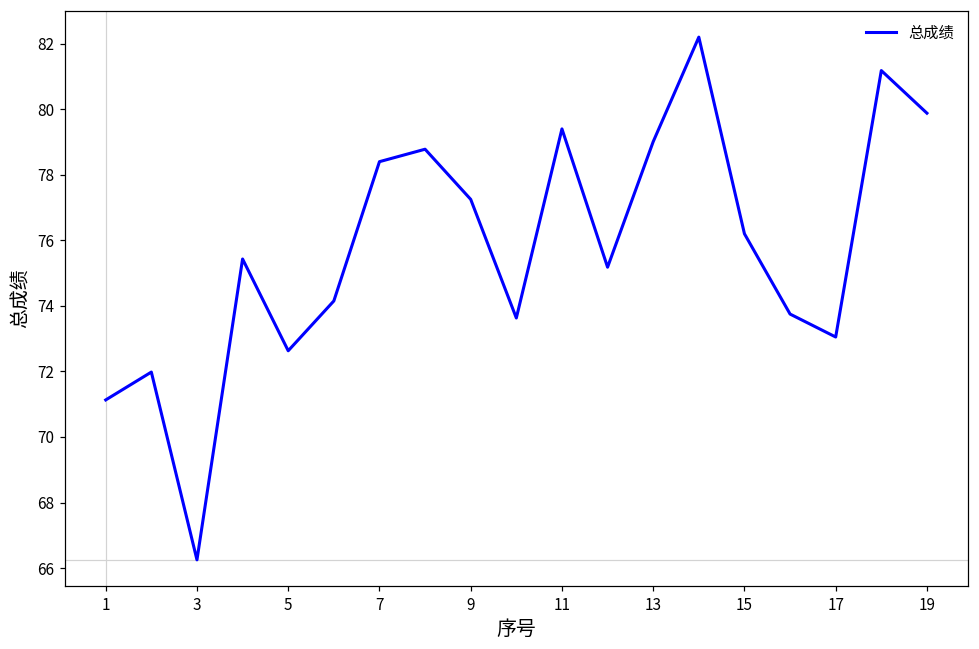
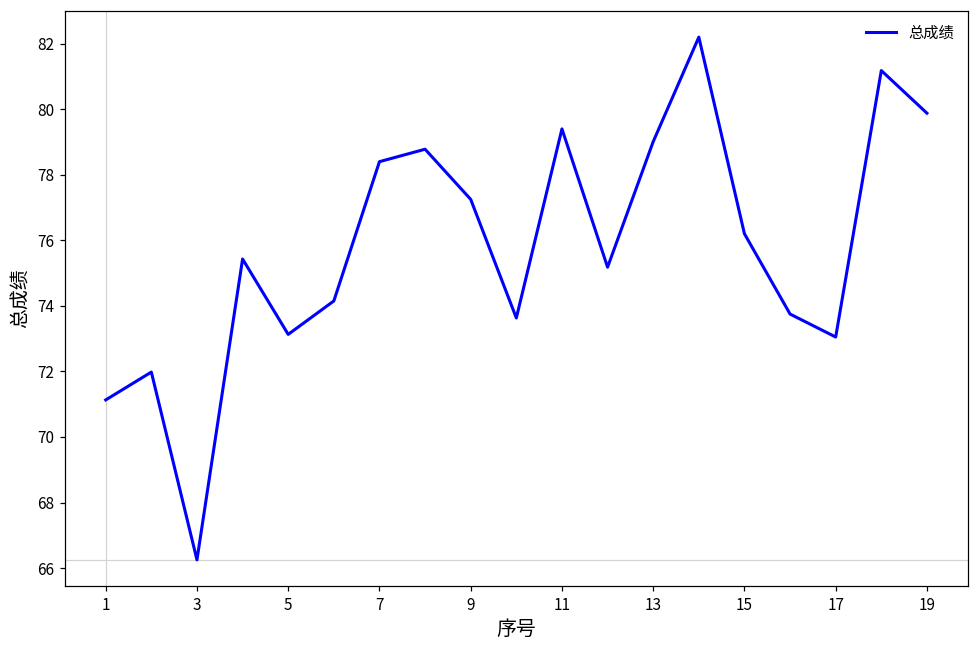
  {
    "1": 71.1,
    "3": 66.3,
-   "5": 72.6,
+   "5": 73.1,
    "7": 78.4,
    "9": 77.3,
    "11": 79.4,
    "13": 79.0,
    "15": 76.2,
    "17": 73.1,
    "19": 79.9
  }
